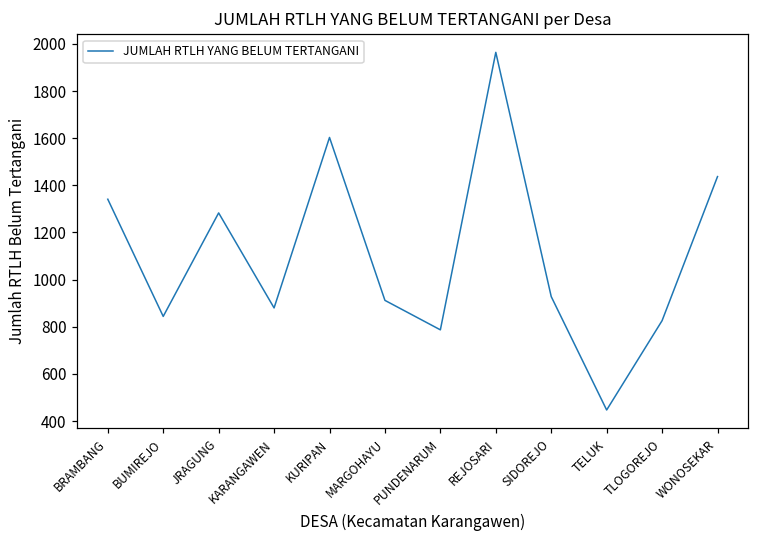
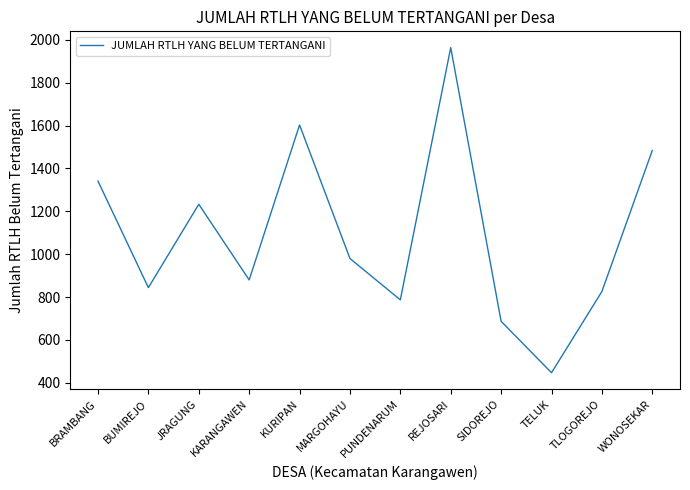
  {
    "BRAMBANG": 1340,
    "BUMIREJO": 840,
-   "JRAGUNG": 1280,
+   "JRAGUNG": 1230,
    "KARANGAWEN": 880,
    "KURIPAN": 1600,
-   "MARGOHAYU": 910,
+   "MARGOHAYU": 980,
    "PUNDENARUM": 790,
    "REJOSARI": 1960,
-   "SIDOREJO": 930,
+   "SIDOREJO": 690,
    "TELUK": 450,
    "TLOGOREJO": 830,
-   "WONOSEKAR": 1440
+   "WONOSEKAR": 1480
  }
